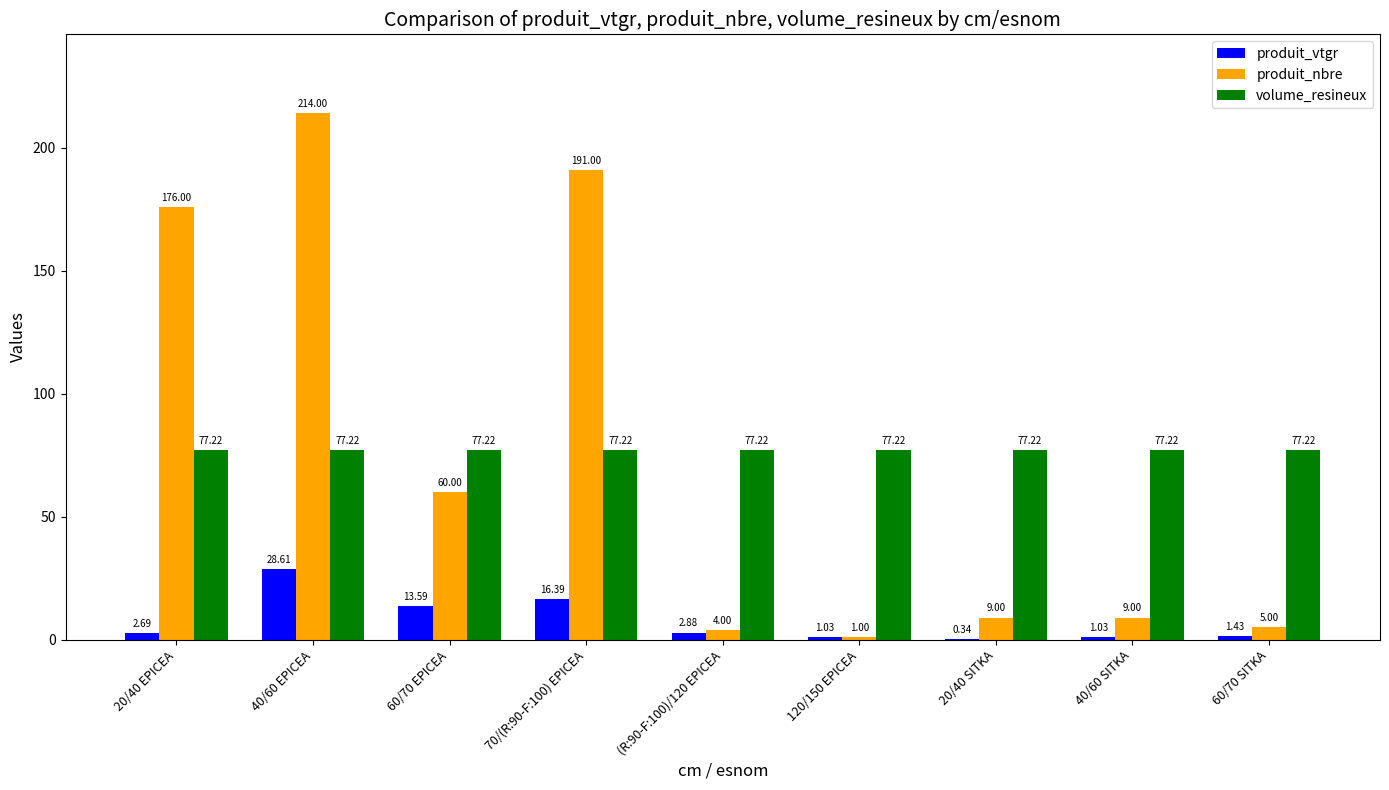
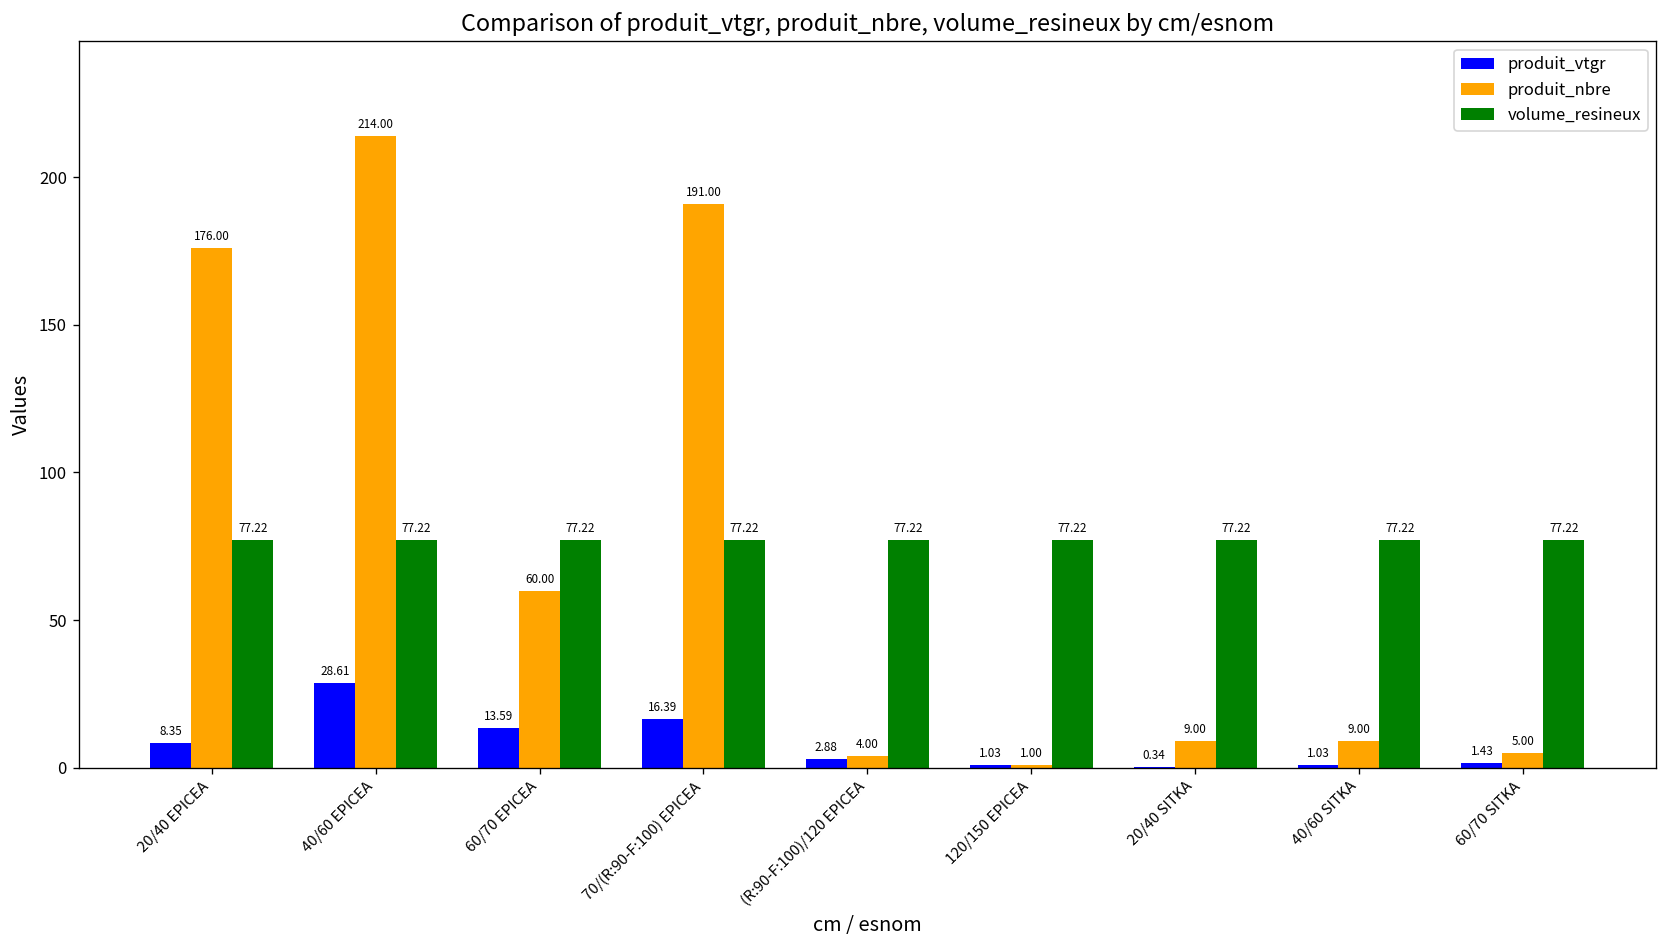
  {
    "produit_vtgr": {
-     "20/40 EPICEA": 2.69,
+     "20/40 EPICEA": 8.35,
      "40/60 EPICEA": 28.61,
      "60/70 EPICEA": 13.59,
      "70/(R:90-F:100) EPICEA": 16.39,
      "(R:90-F:100)/120 EPICEA": 2.88,
      "120/150 EPICEA": 1.03,
      "20/40 SITKA": 0.34,
      "40/60 SITKA": 1.03,
      "60/70 SITKA": 1.43
    },
    "produit_nbre": {
      "20/40 EPICEA": 176.00,
      "40/60 EPICEA": 214.00,
      "60/70 EPICEA": 60.00,
      "70/(R:90-F:100) EPICEA": 191.00,
      "(R:90-F:100)/120 EPICEA": 4.00,
      "120/150 EPICEA": 1.00,
      "20/40 SITKA": 9.00,
      "40/60 SITKA": 9.00,
      "60/70 SITKA": 5.00
    },
    "volume_resineux": {
      "20/40 EPICEA": 77.22,
      "40/60 EPICEA": 77.22,
      "60/70 EPICEA": 77.22,
      "70/(R:90-F:100) EPICEA": 77.22,
      "(R:90-F:100)/120 EPICEA": 77.22,
      "120/150 EPICEA": 77.22,
      "20/40 SITKA": 77.22,
      "40/60 SITKA": 77.22,
      "60/70 SITKA": 77.22
    }
  }
